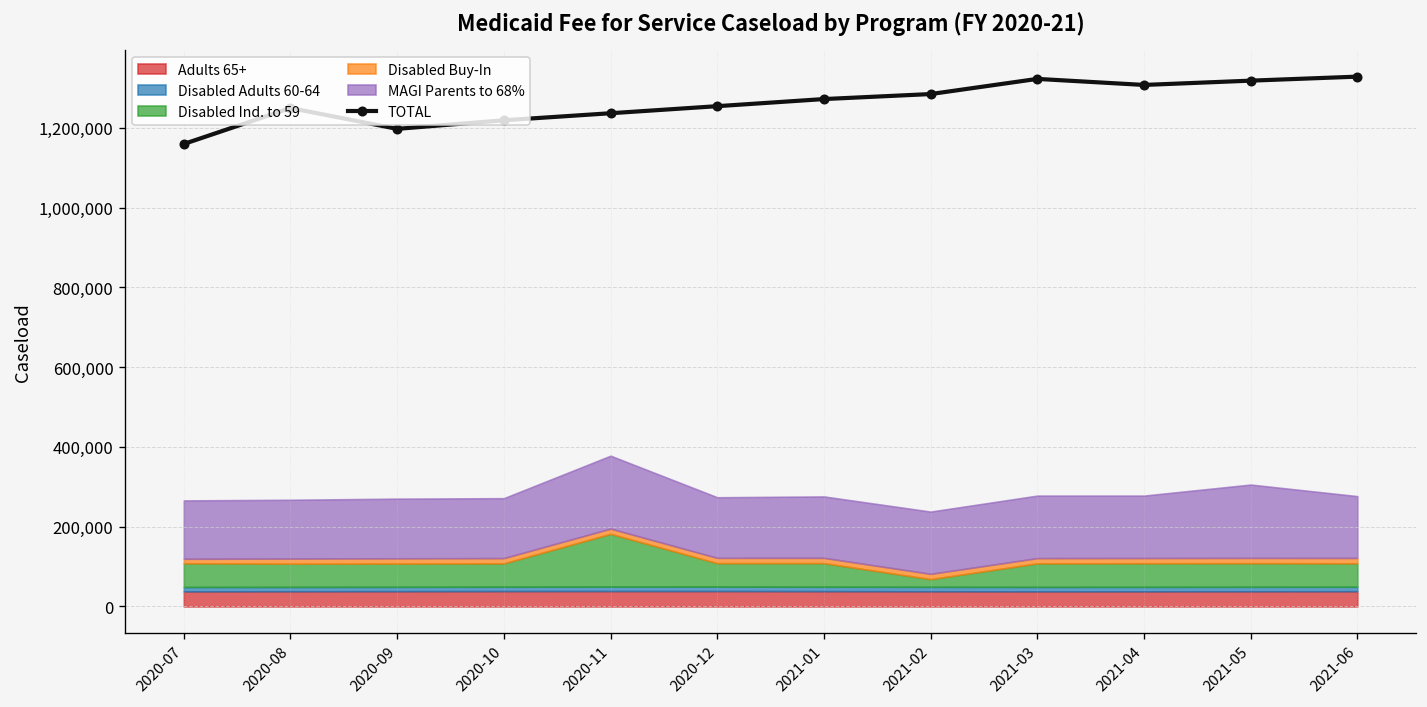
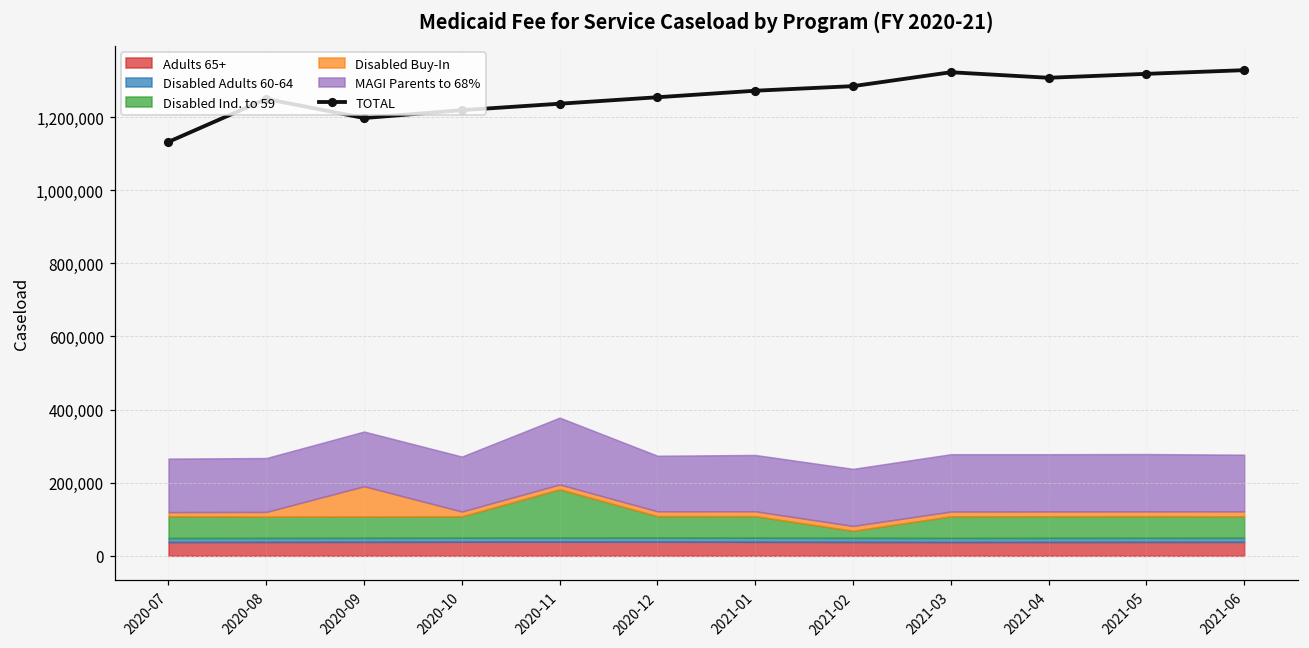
  {
    "TOTAL": {
-     "2020-07": "1,160,000",
+     "2020-07": "1,130,000",
      "2020-11": "1,240,000",
      "2020-12": "1,250,000",
      "2021-01": "1,270,000",
      "2021-02": "1,280,000",
      "2021-03": "1,320,000",
      "2021-04": "1,310,000",
      "2021-05": "1,320,000",
      "2021-06": "1,330,000"
    },
    "Adults 65+": {
      "2020-07": "40,000",
      "2020-08": "40,000",
      "2020-09": "40,000",
      "2020-10": "40,000",
      "2020-11": "40,000",
      "2020-12": "40,000",
      "2021-01": "40,000",
      "2021-02": "40,000",
      "2021-03": "40,000",
      "2021-04": "40,000",
      "2021-05": "40,000",
      "2021-06": "40,000"
    },
    "Disabled Adults 60-64": {
      "2020-07": "10,000",
      "2020-08": "10,000",
      "2020-09": "10,000",
      "2020-10": "10,000",
      "2020-11": "10,000",
      "2020-12": "10,000",
      "2021-01": "10,000",
      "2021-02": "10,000",
      "2021-03": "10,000",
      "2021-04": "10,000",
      "2021-05": "10,000",
      "2021-06": "10,000"
    },
    "Disabled Ind. to 59": {
      "2020-07": "60,000",
      "2020-08": "60,000",
      "2020-09": "60,000",
      "2020-10": "60,000",
      "2020-11": "130,000",
      "2020-12": "60,000",
      "2021-01": "60,000",
      "2021-02": "20,000",
      "2021-03": "60,000",
      "2021-04": "60,000",
      "2021-05": "60,000",
      "2021-06": "60,000"
    },
    "Disabled Buy-In": {
      "2020-07": "10,000",
      "2020-08": "10,000",
-     "2020-09": "10,000",
+     "2020-09": "80,000",
      "2020-10": "10,000",
      "2020-11": "10,000",
      "2020-12": "10,000",
      "2021-01": "10,000",
      "2021-02": "10,000",
      "2021-03": "10,000",
      "2021-04": "10,000",
      "2021-05": "10,000",
      "2021-06": "10,000"
    },
    "MAGI Parents to 68%": {
      "2020-07": "150,000",
      "2020-08": "150,000",
      "2020-09": "150,000",
      "2020-10": "150,000",
      "2020-11": "180,000",
      "2020-12": "150,000",
      "2021-01": "150,000",
      "2021-02": "160,000",
      "2021-03": "160,000",
      "2021-04": "160,000",
-     "2021-05": "180,000",
+     "2021-05": "160,000",
      "2021-06": "150,000"
    }
  }
